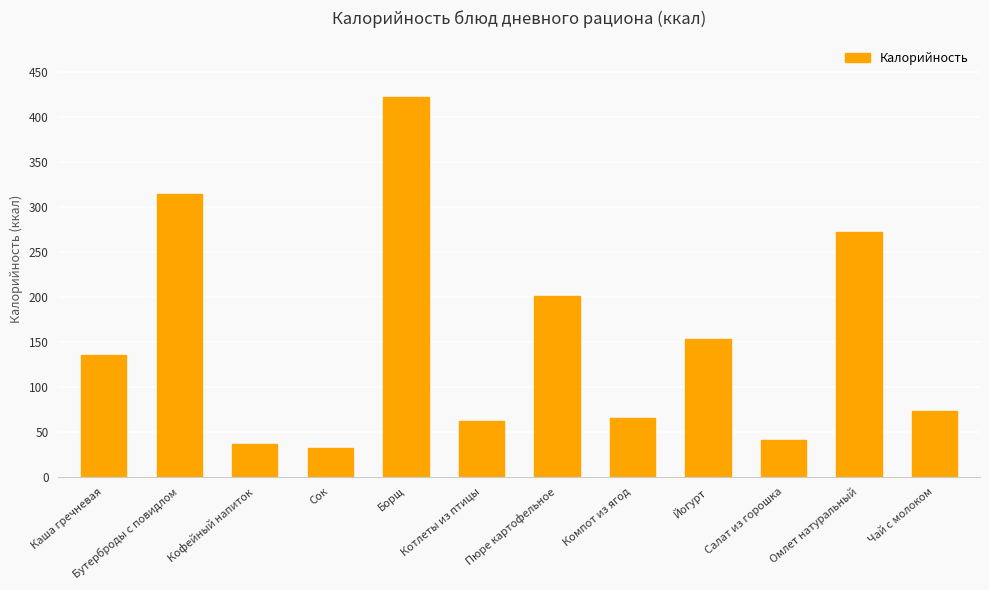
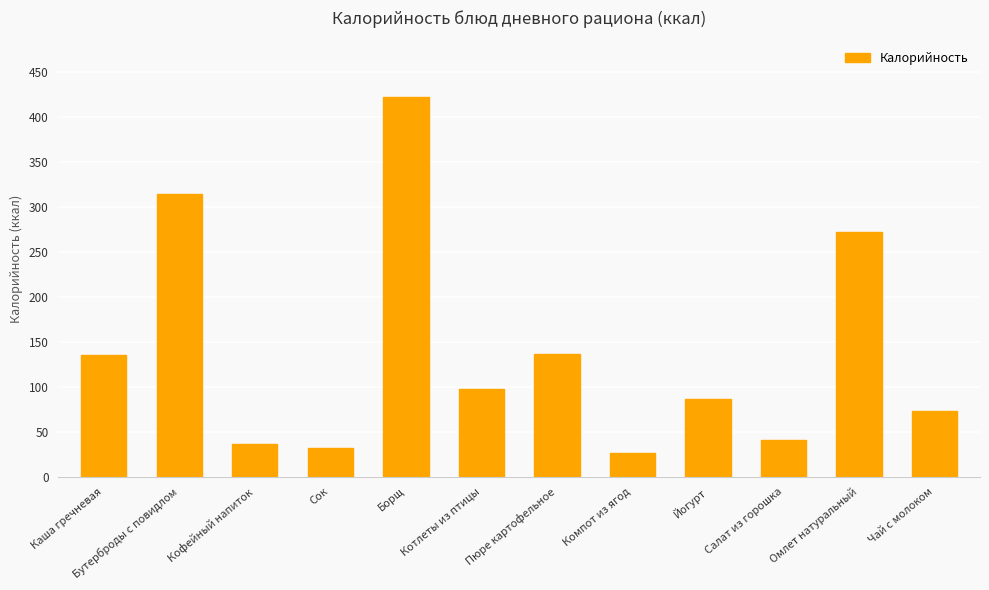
  {
    "Каша гречневая": 140,
    "Бутерброды с повидлом": 310,
    "Кофейный напиток": 40,
    "Сок": 30,
    "Борщ": 420,
-   "Котлеты из птицы": 60,
-   "Пюре картофельное": 200,
-   "Компот из ягод": 70,
-   "Йогурт": 150,
+   "Котлеты из птицы": 100,
+   "Пюре картофельное": 140,
+   "Компот из ягод": 30,
+   "Йогурт": 90,
    "Салат из горошка": 40,
    "Омлет натуральный": 270,
    "Чай с молоком": 70
  }
